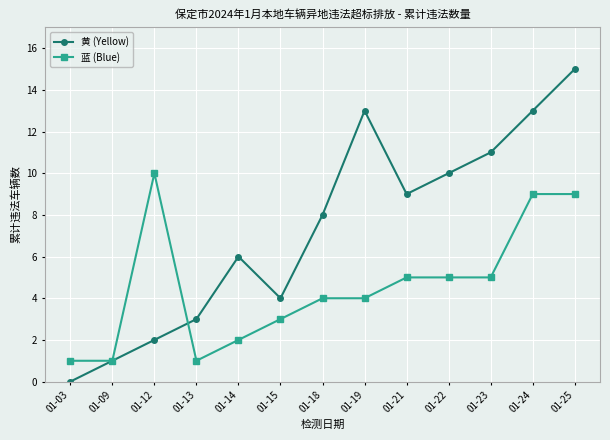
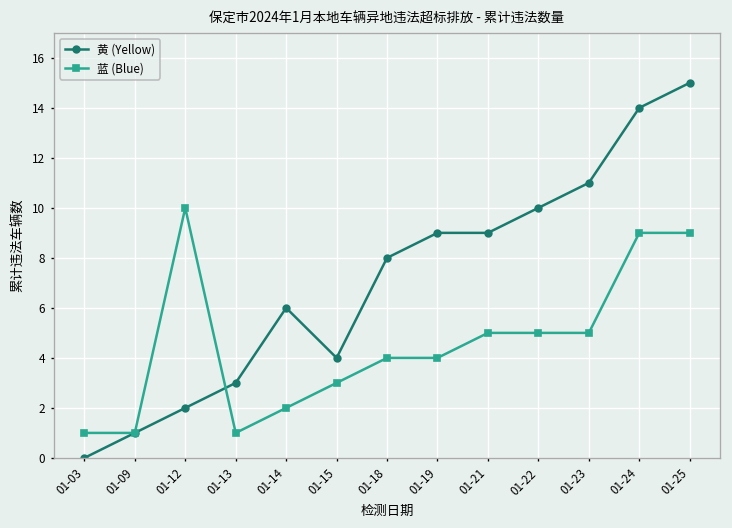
  {
    "黄 (Yellow)": {
      "01-03": 0,
      "01-12": 2,
      "01-13": 3,
      "01-14": 6,
      "01-15": 4,
      "01-18": 8,
-     "01-19": 13,
+     "01-19": 9,
      "01-21": 9,
      "01-22": 10,
      "01-23": 11,
-     "01-24": 13,
+     "01-24": 14,
      "01-25": 15
    },
    "蓝 (Blue)": {
      "01-03": 1,
      "01-12": 10,
      "01-13": 1,
      "01-14": 2,
      "01-15": 3,
      "01-18": 4,
      "01-19": 4,
      "01-21": 5,
      "01-22": 5,
      "01-23": 5,
      "01-24": 9,
      "01-25": 9
    }
  }
